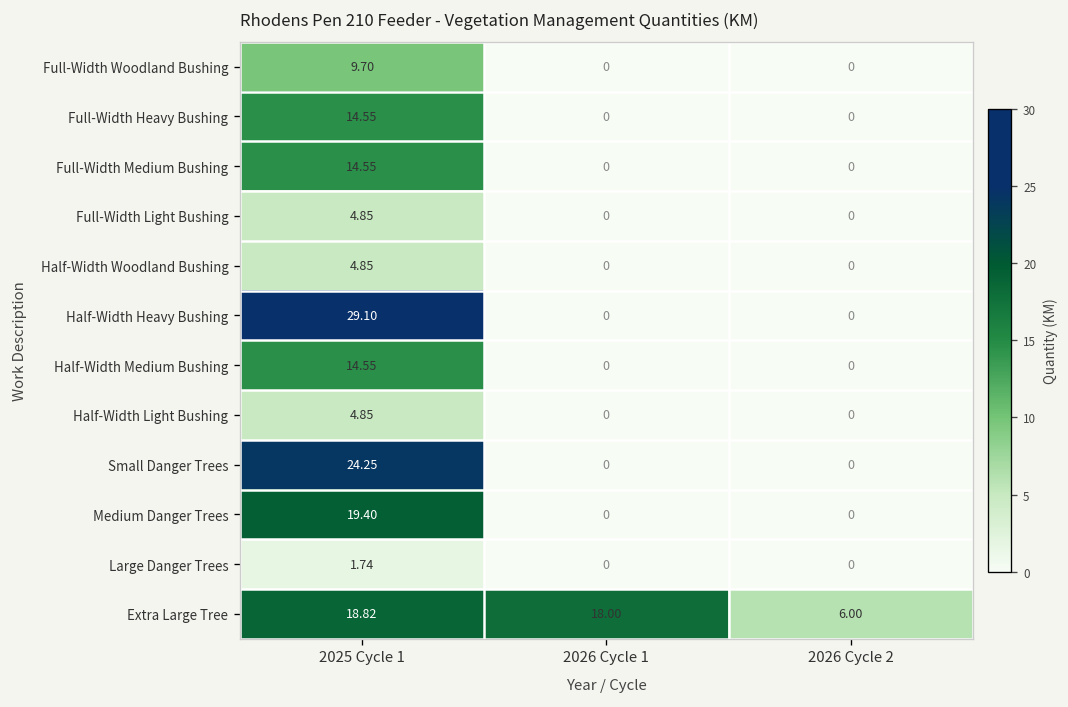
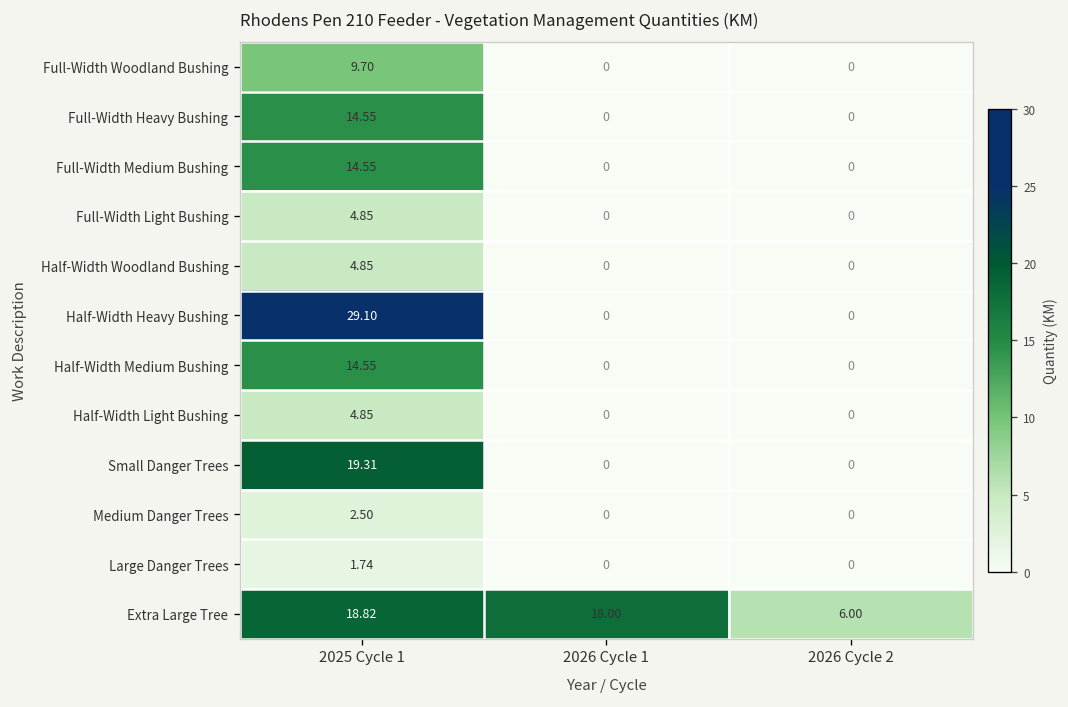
  {
    "Full-Width Woodland Bushing": {
      "2025 Cycle 1": 9.70,
      "2026 Cycle 1": 0,
      "2026 Cycle 2": 0
    },
    "Full-Width Heavy Bushing": {
      "2025 Cycle 1": 14.55,
      "2026 Cycle 1": 0,
      "2026 Cycle 2": 0
    },
    "Full-Width Medium Bushing": {
      "2025 Cycle 1": 14.55,
      "2026 Cycle 1": 0,
      "2026 Cycle 2": 0
    },
    "Full-Width Light Bushing": {
      "2025 Cycle 1": 4.85,
      "2026 Cycle 1": 0,
      "2026 Cycle 2": 0
    },
    "Half-Width Woodland Bushing": {
      "2025 Cycle 1": 4.85,
      "2026 Cycle 1": 0,
      "2026 Cycle 2": 0
    },
    "Half-Width Heavy Bushing": {
      "2025 Cycle 1": 29.10,
      "2026 Cycle 1": 0,
      "2026 Cycle 2": 0
    },
    "Half-Width Medium Bushing": {
      "2025 Cycle 1": 14.55,
      "2026 Cycle 1": 0,
      "2026 Cycle 2": 0
    },
    "Half-Width Light Bushing": {
      "2025 Cycle 1": 4.85,
      "2026 Cycle 1": 0,
      "2026 Cycle 2": 0
    },
    "Small Danger Trees": {
-     "2025 Cycle 1": 24.25,
+     "2025 Cycle 1": 19.31,
      "2026 Cycle 1": 0,
      "2026 Cycle 2": 0
    },
    "Medium Danger Trees": {
-     "2025 Cycle 1": 19.40,
+     "2025 Cycle 1": 2.50,
      "2026 Cycle 1": 0,
      "2026 Cycle 2": 0
    },
    "Large Danger Trees": {
      "2025 Cycle 1": 1.74,
      "2026 Cycle 1": 0,
      "2026 Cycle 2": 0
    },
    "Extra Large Tree": {
      "2025 Cycle 1": 18.82,
      "2026 Cycle 1": 18.00,
      "2026 Cycle 2": 6.00
    }
  }
